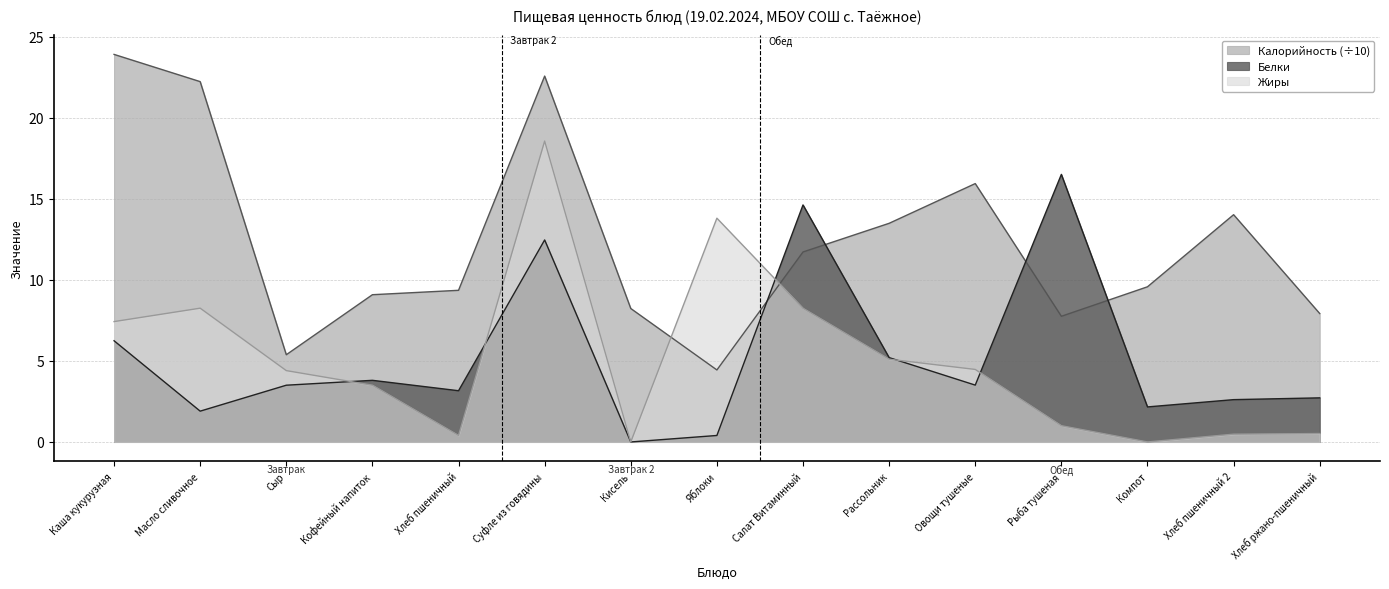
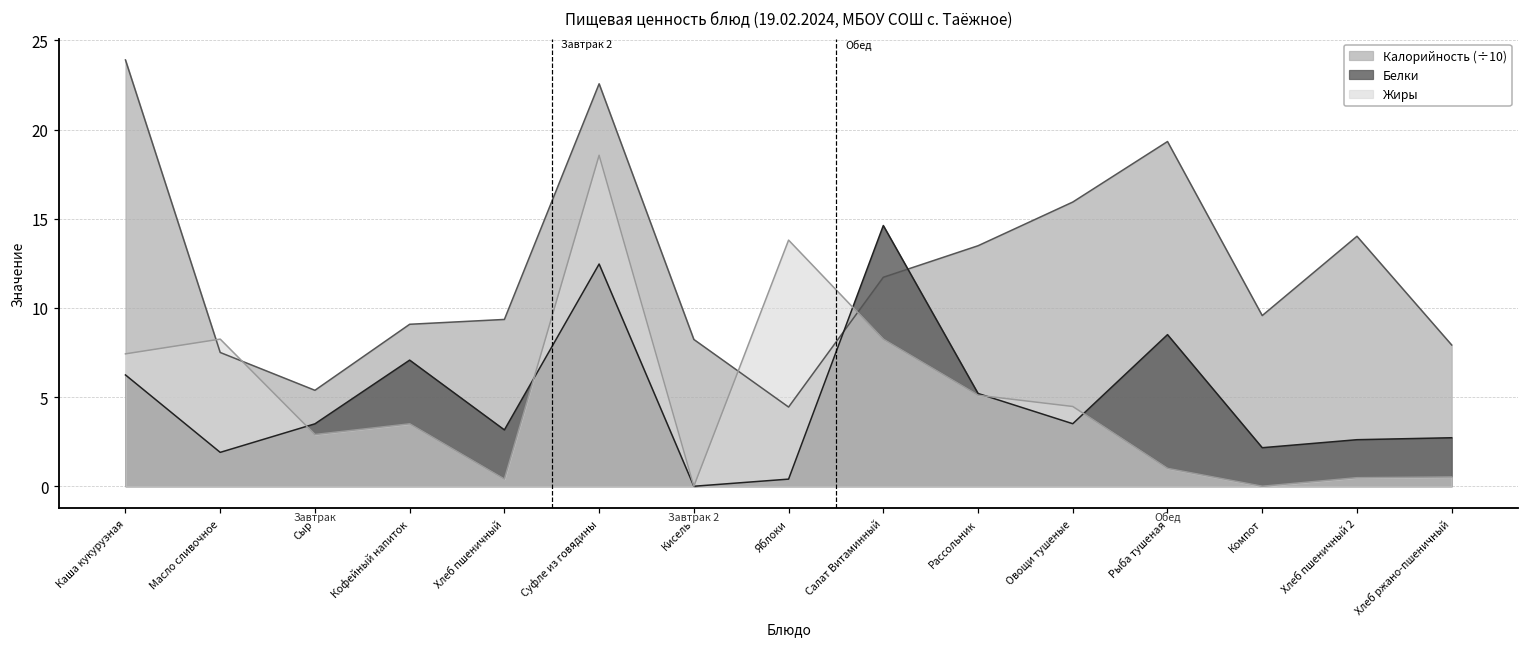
  {
    "Калорийность (÷10)": {
      "Каша кукурузная": 23.9,
-     "Масло сливочное": 22.2,
+     "Масло сливочное": 7.5,
      "Сыр": 5.4,
      "Кофейный напиток": 9.1,
      "Хлеб пшеничный": 9.4,
      "Суфле из говядины": 22.6,
      "Кисель": 8.2,
      "Яблоки": 4.4,
      "Салат Витаминный": 11.7,
      "Рассольник": 13.5,
      "Овощи тушеные": 15.9,
-     "Рыба тушеная": 7.7,
+     "Рыба тушеная": 19.3,
      "Компот": 9.6,
      "Хлеб пшеничный 2": 14.0,
      "Хлеб ржано-пшеничный": 7.9
    },
    "Белки": {
      "Каша кукурузная": 6.2,
      "Масло сливочное": 1.9,
      "Сыр": 3.5,
-     "Кофейный напиток": 3.8,
+     "Кофейный напиток": 7.1,
      "Хлеб пшеничный": 3.2,
      "Суфле из говядины": 12.5,
      "Яблоки": 0.4,
      "Салат Витаминный": 14.6,
      "Овощи тушеные": 3.5,
-     "Рыба тушеная": 16.5,
+     "Рыба тушеная": 8.5,
      "Компот": 2.2,
      "Хлеб пшеничный 2": 2.6,
      "Хлеб ржано-пшеничный": 2.7
    },
    "Жиры": {
      "Каша кукурузная": 7.4,
      "Масло сливочное": 8.3,
-     "Сыр": 4.4,
+     "Сыр": 2.9,
      "Кофейный напиток": 3.5,
      "Хлеб пшеничный": 0.4,
      "Суфле из говядины": 18.6,
      "Яблоки": 13.8,
      "Салат Витаминный": 8.2,
      "Овощи тушеные": 4.5,
      "Рыба тушеная": 1.0,
      "Компот": 0.0,
      "Хлеб пшеничный 2": 0.5,
      "Хлеб ржано-пшеничный": 0.5
    }
  }
